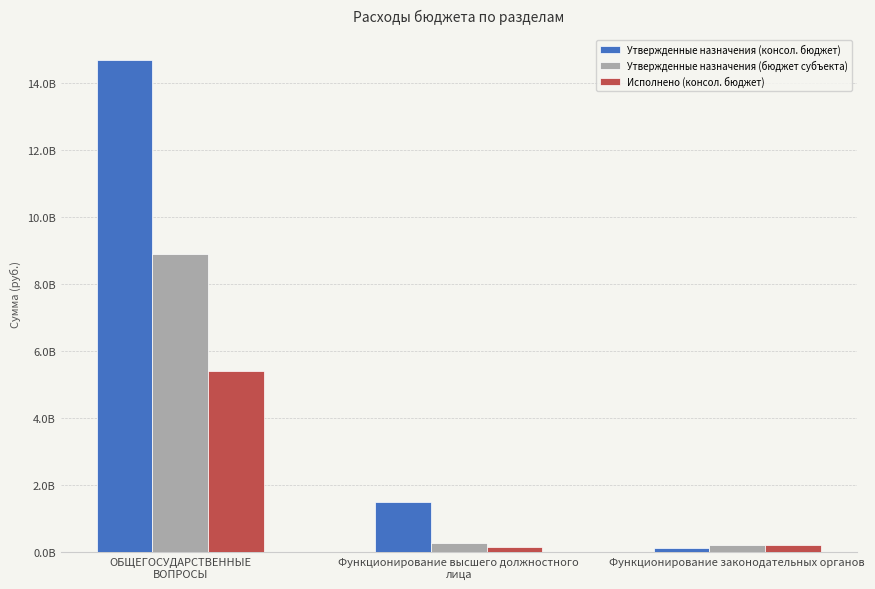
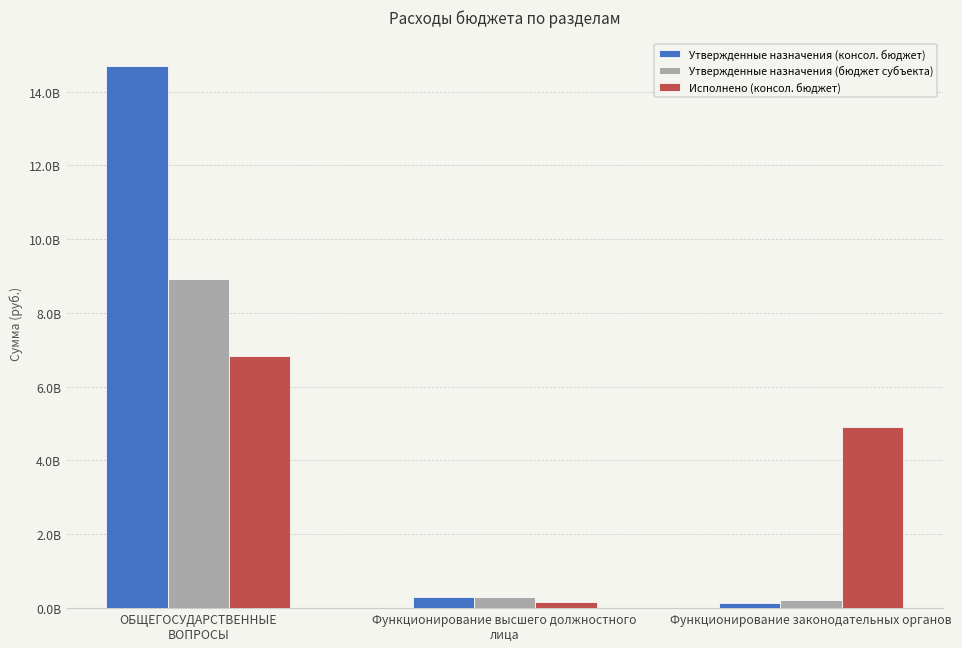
  {
    "Утвержденные назначения (консол. бюджет)": {
      "ОБЩЕГОСУДАРСТВЕННЫЕ ВОПРОСЫ": 14700000000,
-     "Функционирование высшего должностного лица": 1500000000,
+     "Функционирование высшего должностного лица": 300000000,
      "Функционирование законодательных органов": 100000000
    },
    "Утвержденные назначения (бюджет субъекта)": {
      "ОБЩЕГОСУДАРСТВЕННЫЕ ВОПРОСЫ": 8900000000,
      "Функционирование высшего должностного лица": 300000000,
      "Функционирование законодательных органов": 200000000
    },
    "Исполнено (консол. бюджет)": {
-     "ОБЩЕГОСУДАРСТВЕННЫЕ ВОПРОСЫ": 5400000000,
+     "ОБЩЕГОСУДАРСТВЕННЫЕ ВОПРОСЫ": 6800000000,
      "Функционирование высшего должностного лица": 200000000,
-     "Функционирование законодательных органов": 200000000
+     "Функционирование законодательных органов": 4900000000
    }
  }
